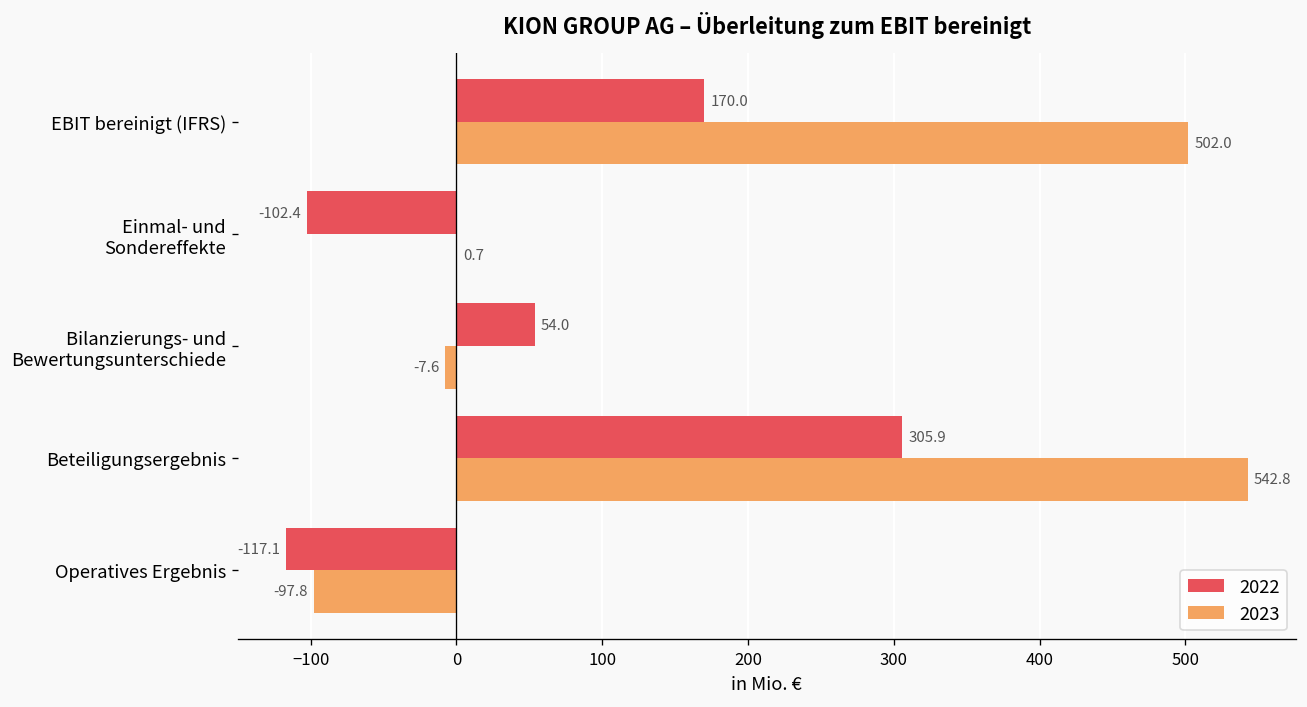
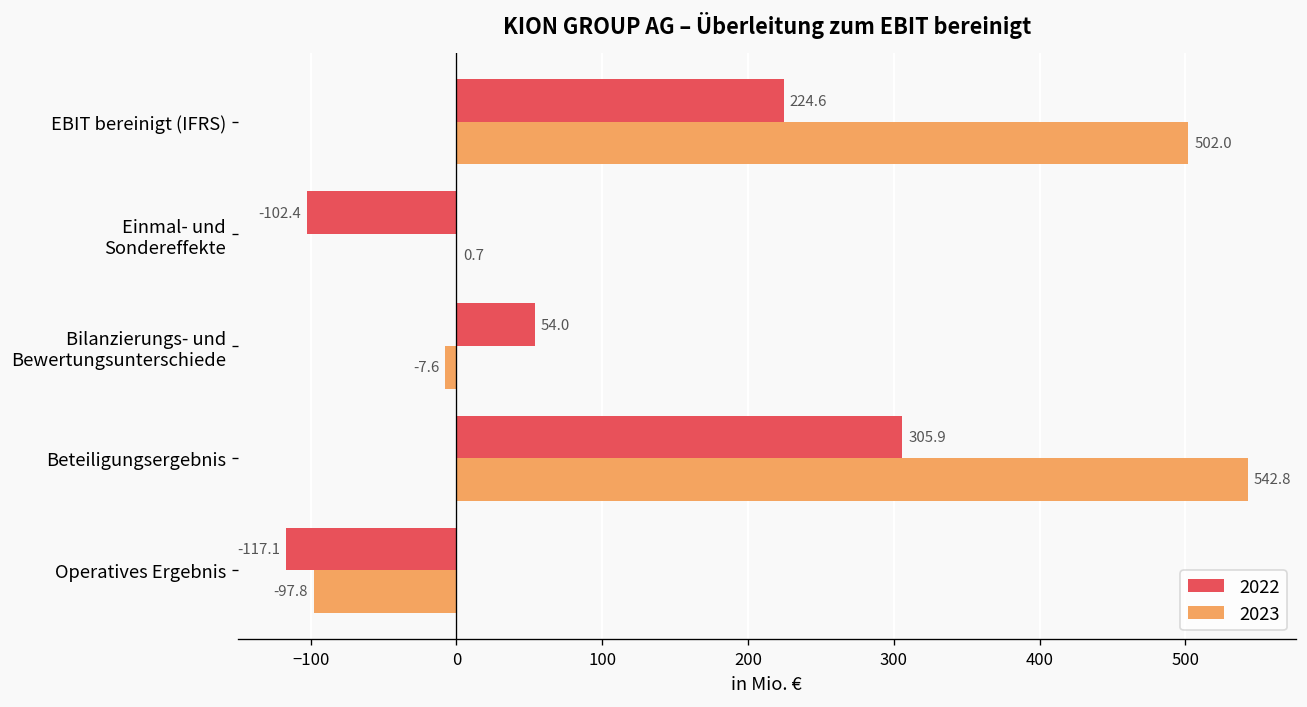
  {
    "2022": {
-     "EBIT bereinigt (IFRS)": 170.0,
+     "EBIT bereinigt (IFRS)": 224.6,
      "Einmal- und Sondereffekte": -102.4,
      "Bilanzierungs- und Bewertungsunterschiede": 54.0,
      "Beteiligungsergebnis": 305.9,
      "Operatives Ergebnis": -117.1
    },
    "2023": {
      "EBIT bereinigt (IFRS)": 502.0,
      "Einmal- und Sondereffekte": 0.7,
      "Bilanzierungs- und Bewertungsunterschiede": -7.6,
      "Beteiligungsergebnis": 542.8,
      "Operatives Ergebnis": -97.8
    }
  }
